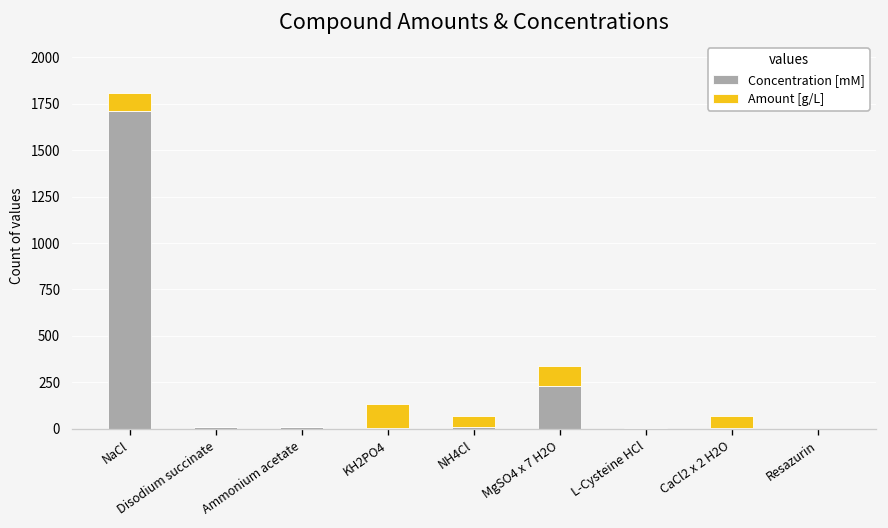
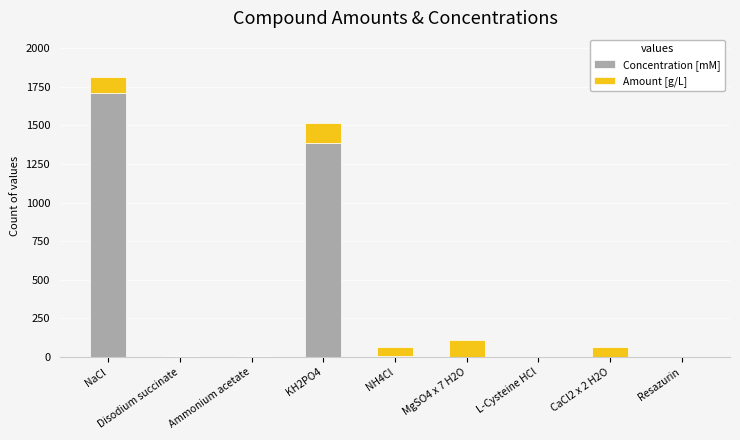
  {
    "Concentration [mM]": {
      "NaCl": 1710,
-     "KH2PO4": 0,
-     "MgSO4 x 7 H2O": 230
+     "KH2PO4": 1390,
+     "MgSO4 x 7 H2O": 0
    },
    "Amount [g/L]": {
      "NaCl": 100,
      "KH2PO4": 130,
      "NH4Cl": 60,
      "MgSO4 x 7 H2O": 110,
      "CaCl2 x 2 H2O": 70
    }
  }
